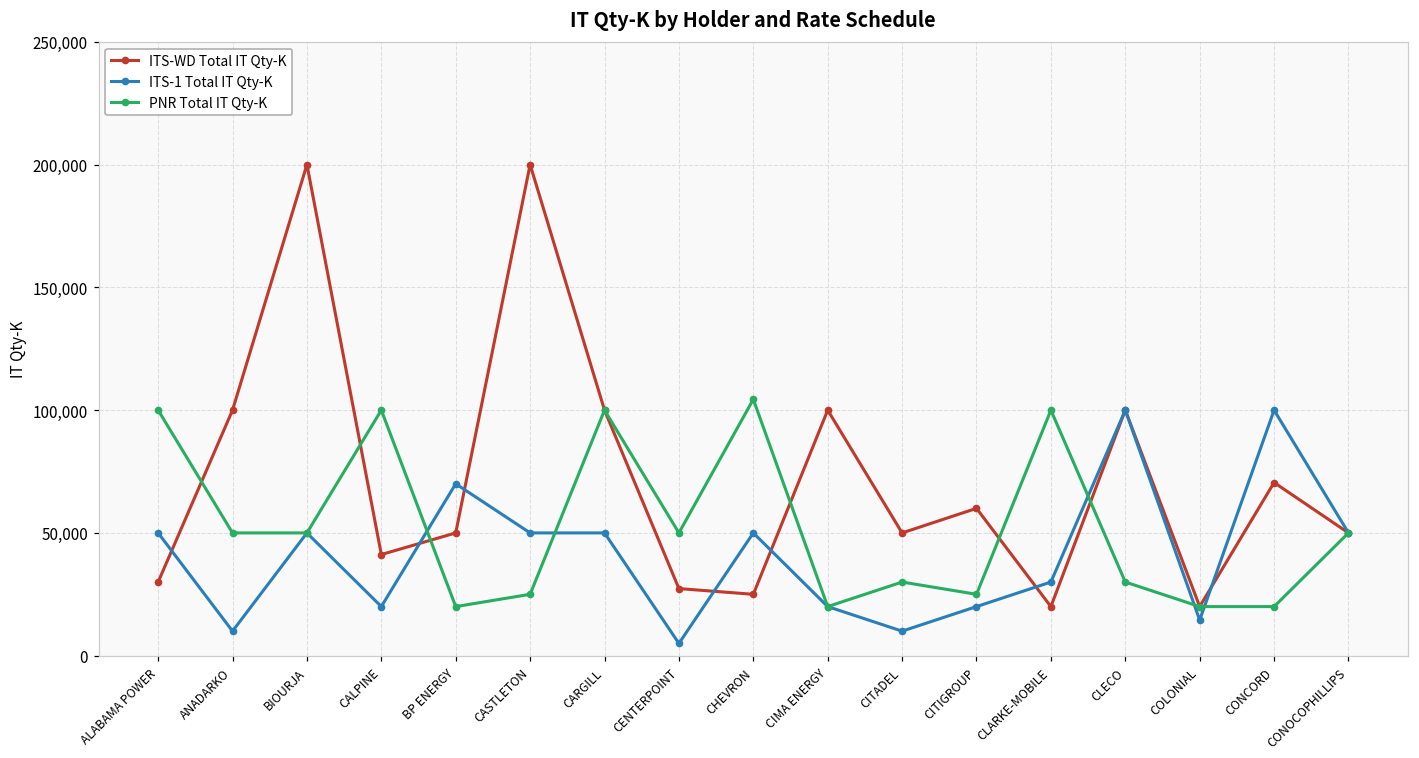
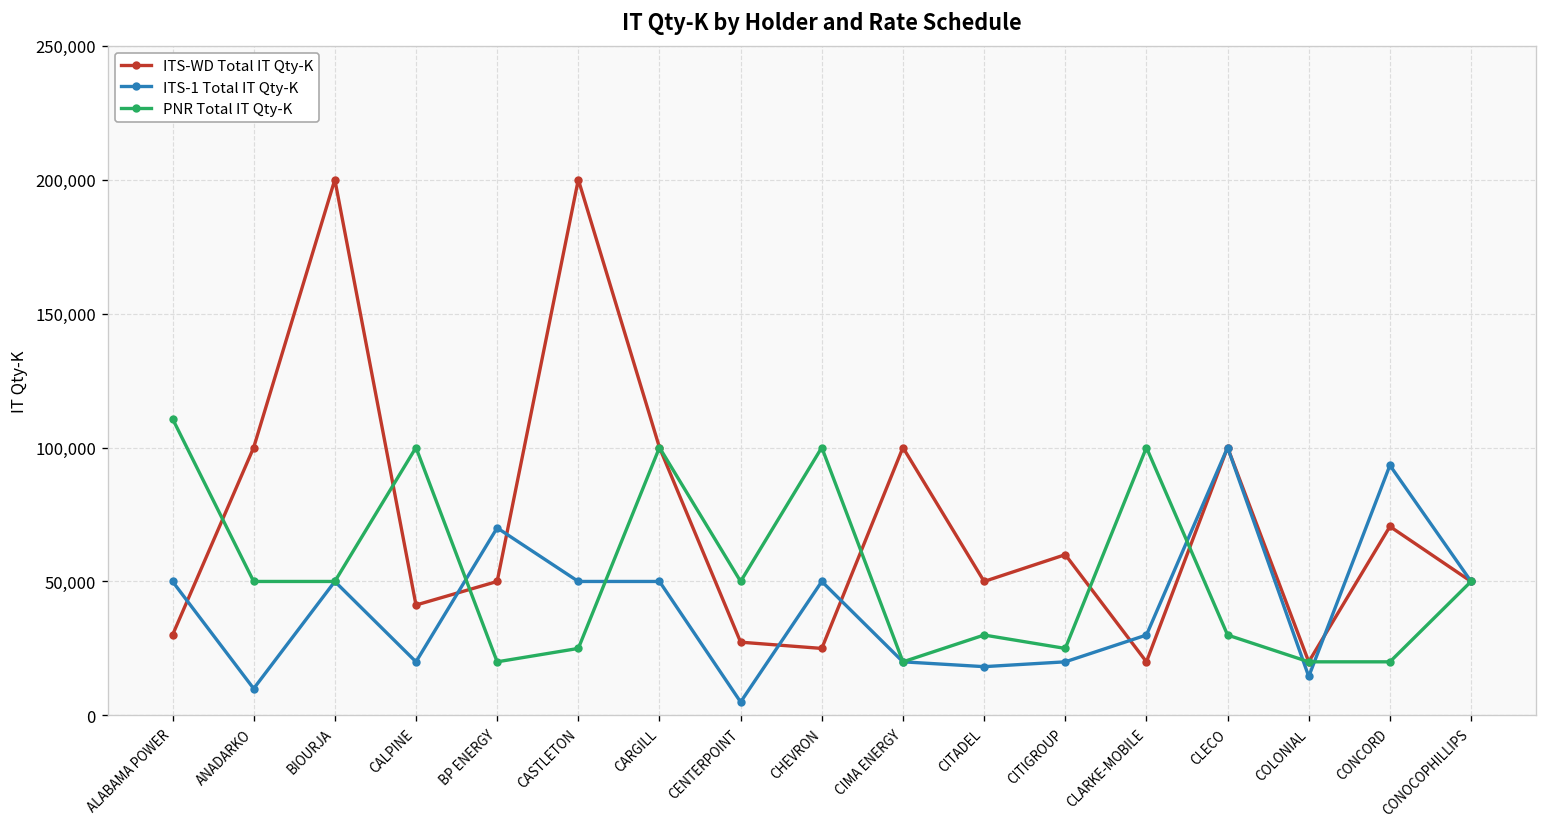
  {
    "ITS-WD Total IT Qty-K": {
      "ALABAMA POWER": "30,000",
      "ANADARKO": "100,000",
      "BIOURJA": "200,000",
      "CALPINE": "41,000",
      "BP ENERGY": "50,000",
      "CASTLETON": "200,000",
      "CENTERPOINT": "27,000",
      "CHEVRON": "25,000",
      "CIMA ENERGY": "100,000",
      "CITADEL": "50,000",
      "CITIGROUP": "60,000",
      "CLARKE-MOBILE": "20,000",
      "CONCORD": "71,000"
    },
    "ITS-1 Total IT Qty-K": {
      "ALABAMA POWER": "50,000",
      "ANADARKO": "10,000",
      "CALPINE": "20,000",
      "BP ENERGY": "70,000",
      "CASTLETON": "50,000",
      "CARGILL": "50,000",
      "CENTERPOINT": "5,000",
      "CHEVRON": "50,000",
-     "CITADEL": "10,000",
+     "CITADEL": "18,000",
      "CITIGROUP": "20,000",
      "CLARKE-MOBILE": "30,000",
      "COLONIAL": "15,000",
-     "CONCORD": "100,000"
+     "CONCORD": "93,000"
    },
    "PNR Total IT Qty-K": {
-     "ALABAMA POWER": "100,000",
+     "ALABAMA POWER": "111,000",
      "ANADARKO": "50,000",
      "CALPINE": "100,000",
      "BP ENERGY": "20,000",
      "CASTLETON": "25,000",
      "CENTERPOINT": "50,000",
-     "CHEVRON": "104,000",
+     "CHEVRON": "100,000",
      "CITADEL": "30,000",
      "CITIGROUP": "25,000",
      "CLARKE-MOBILE": "100,000",
      "CLECO": "30,000",
      "CONCORD": "20,000"
    }
  }
